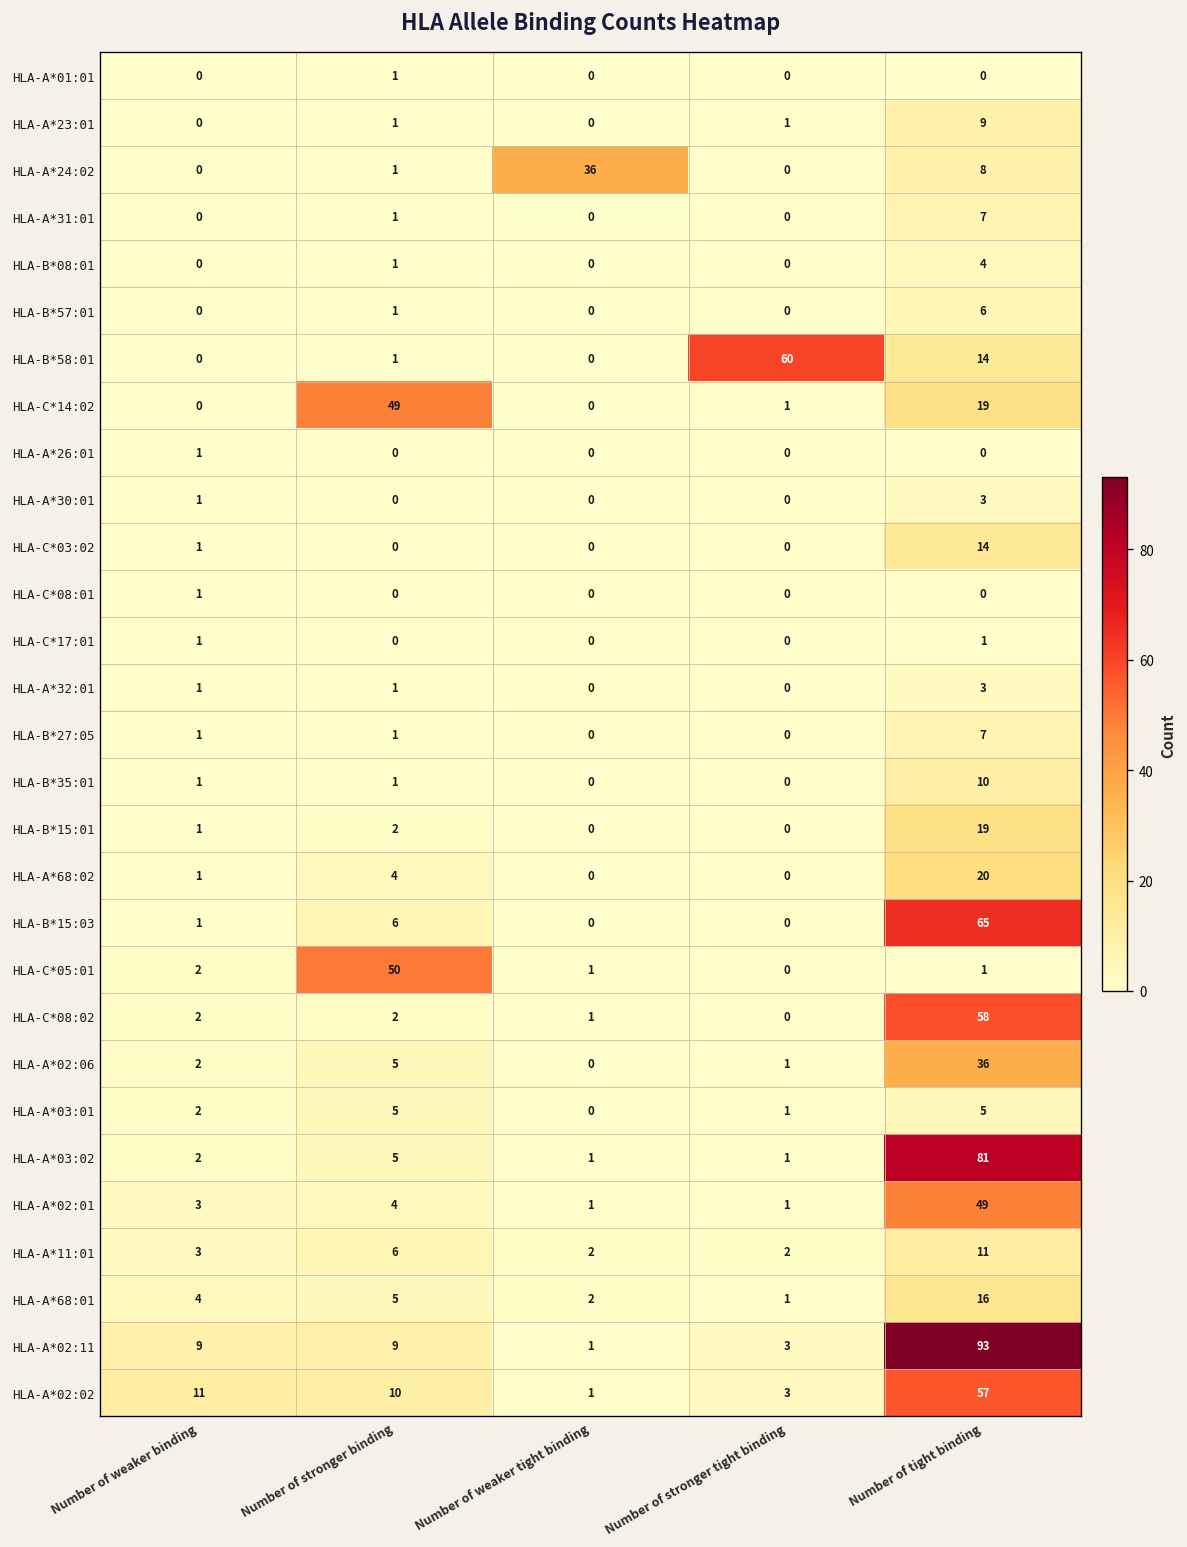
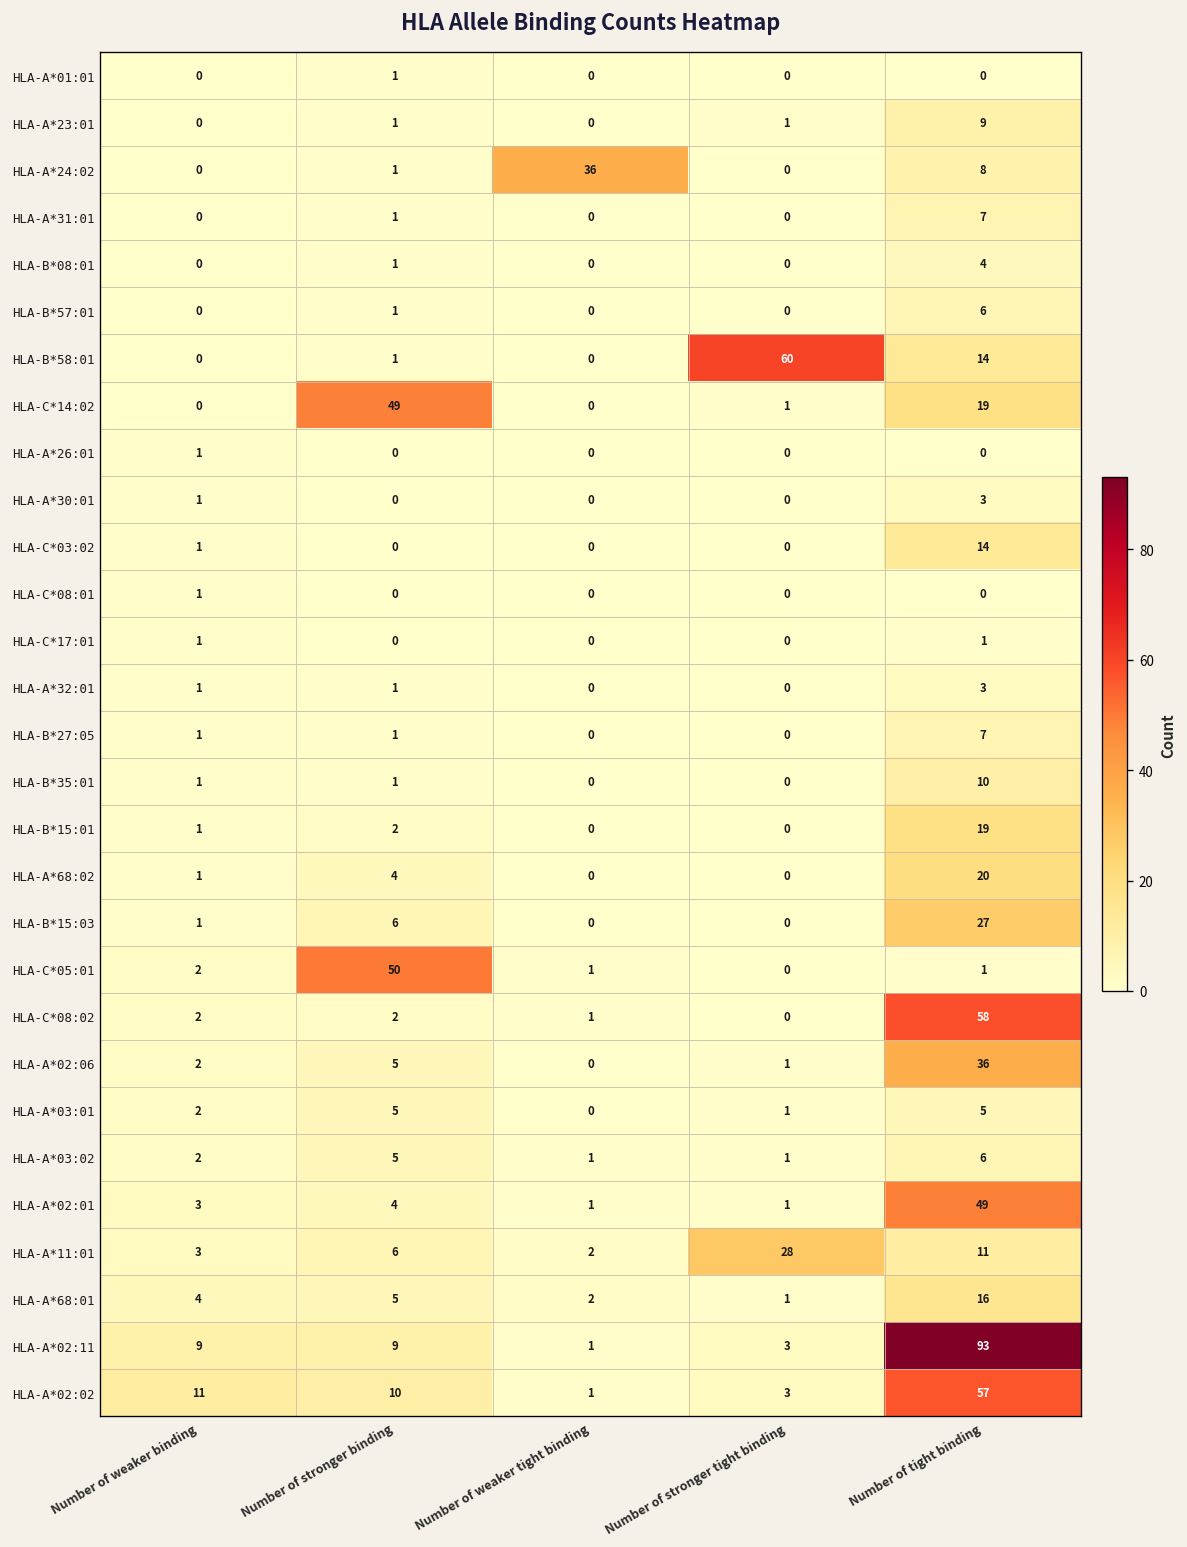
  {
    "HLA-A*01:01": {
      "Number of weaker binding": 0,
      "Number of stronger binding": 1,
      "Number of weaker tight binding": 0,
      "Number of stronger tight binding": 0,
      "Number of tight binding": 0
    },
    "HLA-A*23:01": {
      "Number of weaker binding": 0,
      "Number of stronger binding": 1,
      "Number of weaker tight binding": 0,
      "Number of stronger tight binding": 1,
      "Number of tight binding": 9
    },
    "HLA-A*24:02": {
      "Number of weaker binding": 0,
      "Number of stronger binding": 1,
      "Number of weaker tight binding": 36,
      "Number of stronger tight binding": 0,
      "Number of tight binding": 8
    },
    "HLA-A*31:01": {
      "Number of weaker binding": 0,
      "Number of stronger binding": 1,
      "Number of weaker tight binding": 0,
      "Number of stronger tight binding": 0,
      "Number of tight binding": 7
    },
    "HLA-B*08:01": {
      "Number of weaker binding": 0,
      "Number of stronger binding": 1,
      "Number of weaker tight binding": 0,
      "Number of stronger tight binding": 0,
      "Number of tight binding": 4
    },
    "HLA-B*57:01": {
      "Number of weaker binding": 0,
      "Number of stronger binding": 1,
      "Number of weaker tight binding": 0,
      "Number of stronger tight binding": 0,
      "Number of tight binding": 6
    },
    "HLA-B*58:01": {
      "Number of weaker binding": 0,
      "Number of stronger binding": 1,
      "Number of weaker tight binding": 0,
      "Number of stronger tight binding": 60,
      "Number of tight binding": 14
    },
    "HLA-C*14:02": {
      "Number of weaker binding": 0,
      "Number of stronger binding": 49,
      "Number of weaker tight binding": 0,
      "Number of stronger tight binding": 1,
      "Number of tight binding": 19
    },
    "HLA-A*26:01": {
      "Number of weaker binding": 1,
      "Number of stronger binding": 0,
      "Number of weaker tight binding": 0,
      "Number of stronger tight binding": 0,
      "Number of tight binding": 0
    },
    "HLA-A*30:01": {
      "Number of weaker binding": 1,
      "Number of stronger binding": 0,
      "Number of weaker tight binding": 0,
      "Number of stronger tight binding": 0,
      "Number of tight binding": 3
    },
    "HLA-C*03:02": {
      "Number of weaker binding": 1,
      "Number of stronger binding": 0,
      "Number of weaker tight binding": 0,
      "Number of stronger tight binding": 0,
      "Number of tight binding": 14
    },
    "HLA-C*08:01": {
      "Number of weaker binding": 1,
      "Number of stronger binding": 0,
      "Number of weaker tight binding": 0,
      "Number of stronger tight binding": 0,
      "Number of tight binding": 0
    },
    "HLA-C*17:01": {
      "Number of weaker binding": 1,
      "Number of stronger binding": 0,
      "Number of weaker tight binding": 0,
      "Number of stronger tight binding": 0,
      "Number of tight binding": 1
    },
    "HLA-A*32:01": {
      "Number of weaker binding": 1,
      "Number of stronger binding": 1,
      "Number of weaker tight binding": 0,
      "Number of stronger tight binding": 0,
      "Number of tight binding": 3
    },
    "HLA-B*27:05": {
      "Number of weaker binding": 1,
      "Number of stronger binding": 1,
      "Number of weaker tight binding": 0,
      "Number of stronger tight binding": 0,
      "Number of tight binding": 7
    },
    "HLA-B*35:01": {
      "Number of weaker binding": 1,
      "Number of stronger binding": 1,
      "Number of weaker tight binding": 0,
      "Number of stronger tight binding": 0,
      "Number of tight binding": 10
    },
    "HLA-B*15:01": {
      "Number of weaker binding": 1,
      "Number of stronger binding": 2,
      "Number of weaker tight binding": 0,
      "Number of stronger tight binding": 0,
      "Number of tight binding": 19
    },
    "HLA-A*68:02": {
      "Number of weaker binding": 1,
      "Number of stronger binding": 4,
      "Number of weaker tight binding": 0,
      "Number of stronger tight binding": 0,
      "Number of tight binding": 20
    },
    "HLA-B*15:03": {
      "Number of weaker binding": 1,
      "Number of stronger binding": 6,
      "Number of weaker tight binding": 0,
      "Number of stronger tight binding": 0,
-     "Number of tight binding": 65
+     "Number of tight binding": 27
    },
    "HLA-C*05:01": {
      "Number of weaker binding": 2,
      "Number of stronger binding": 50,
      "Number of weaker tight binding": 1,
      "Number of stronger tight binding": 0,
      "Number of tight binding": 1
    },
    "HLA-C*08:02": {
      "Number of weaker binding": 2,
      "Number of stronger binding": 2,
      "Number of weaker tight binding": 1,
      "Number of stronger tight binding": 0,
      "Number of tight binding": 58
    },
    "HLA-A*02:06": {
      "Number of weaker binding": 2,
      "Number of stronger binding": 5,
      "Number of weaker tight binding": 0,
      "Number of stronger tight binding": 1,
      "Number of tight binding": 36
    },
    "HLA-A*03:01": {
      "Number of weaker binding": 2,
      "Number of stronger binding": 5,
      "Number of weaker tight binding": 0,
      "Number of stronger tight binding": 1,
      "Number of tight binding": 5
    },
    "HLA-A*03:02": {
      "Number of weaker binding": 2,
      "Number of stronger binding": 5,
      "Number of weaker tight binding": 1,
      "Number of stronger tight binding": 1,
-     "Number of tight binding": 81
+     "Number of tight binding": 6
    },
    "HLA-A*02:01": {
      "Number of weaker binding": 3,
      "Number of stronger binding": 4,
      "Number of weaker tight binding": 1,
      "Number of stronger tight binding": 1,
      "Number of tight binding": 49
    },
    "HLA-A*11:01": {
      "Number of weaker binding": 3,
      "Number of stronger binding": 6,
      "Number of weaker tight binding": 2,
-     "Number of stronger tight binding": 2,
+     "Number of stronger tight binding": 28,
      "Number of tight binding": 11
    },
    "HLA-A*68:01": {
      "Number of weaker binding": 4,
      "Number of stronger binding": 5,
      "Number of weaker tight binding": 2,
      "Number of stronger tight binding": 1,
      "Number of tight binding": 16
    },
    "HLA-A*02:11": {
      "Number of weaker binding": 9,
      "Number of stronger binding": 9,
      "Number of weaker tight binding": 1,
      "Number of stronger tight binding": 3,
      "Number of tight binding": 93
    },
    "HLA-A*02:02": {
      "Number of weaker binding": 11,
      "Number of stronger binding": 10,
      "Number of weaker tight binding": 1,
      "Number of stronger tight binding": 3,
      "Number of tight binding": 57
    }
  }
